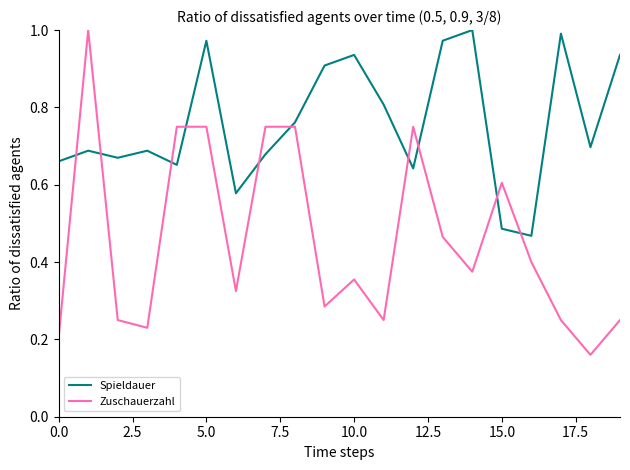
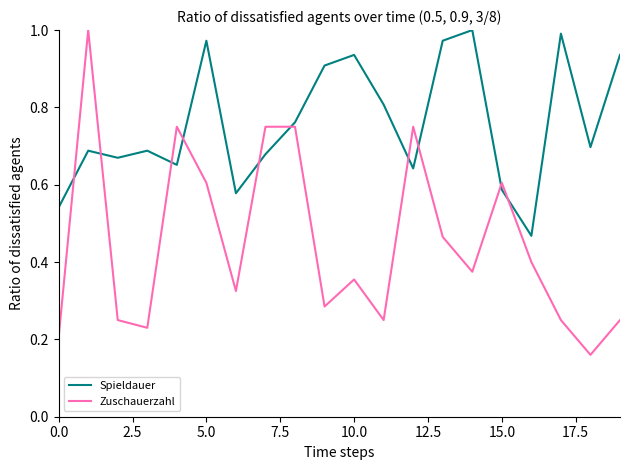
  {
    "Spieldauer": {
-     "0.0": 0.66,
+     "0.0": 0.54,
      "5.0": 0.97,
      "10.0": 0.94,
-     "15.0": 0.49
+     "15.0": 0.59
    },
    "Zuschauerzahl": {
      "0.0": 0.21,
-     "5.0": 0.75,
+     "5.0": 0.61,
      "10.0": 0.36,
      "15.0": 0.61
    }
  }
